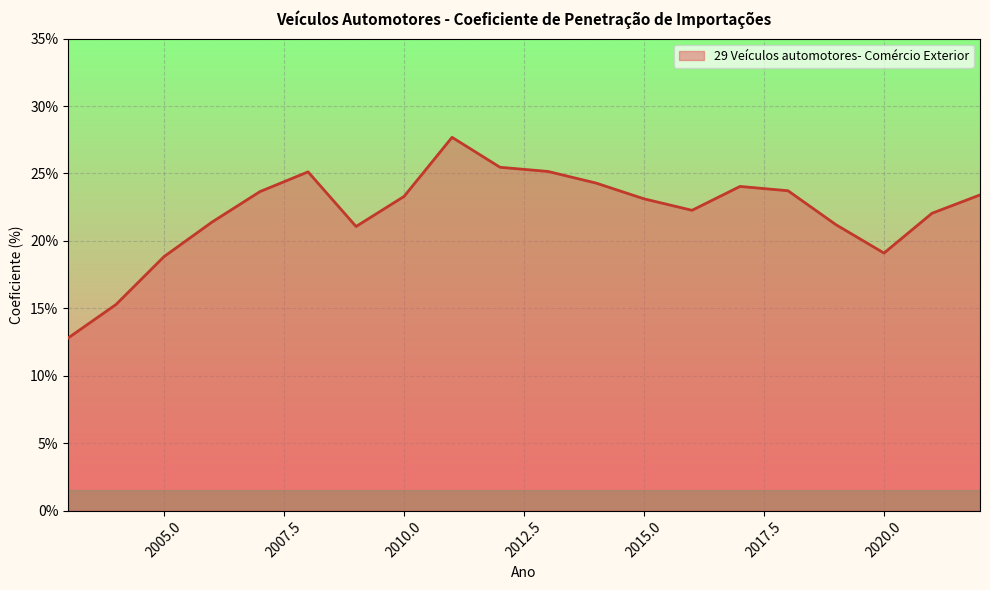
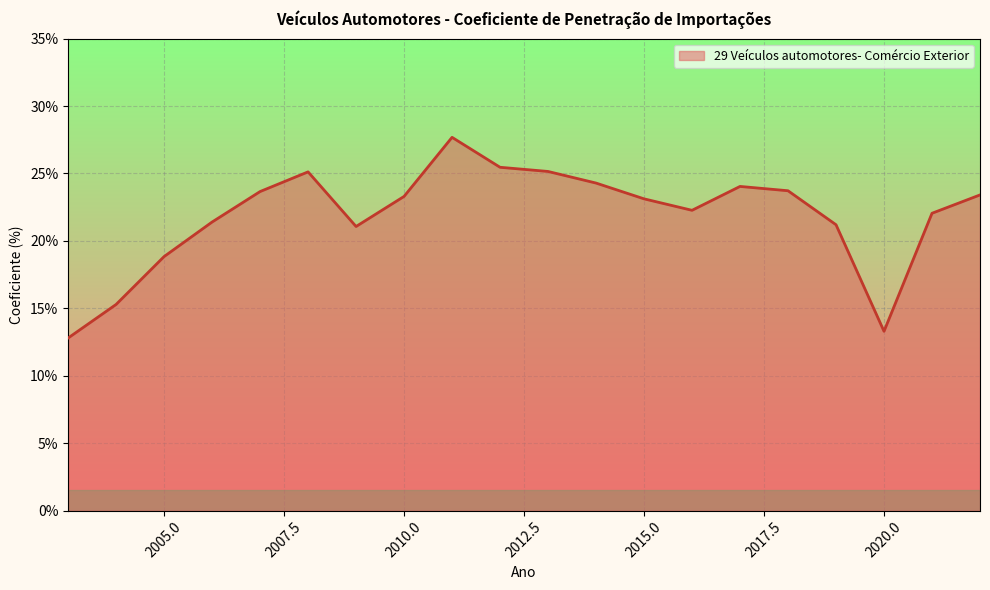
  {
    "2005.0": "18.8%",
    "2010.0": "23.3%",
    "2015.0": "23.1%",
-   "2020.0": "19.1%"
+   "2020.0": "13.3%"
  }
